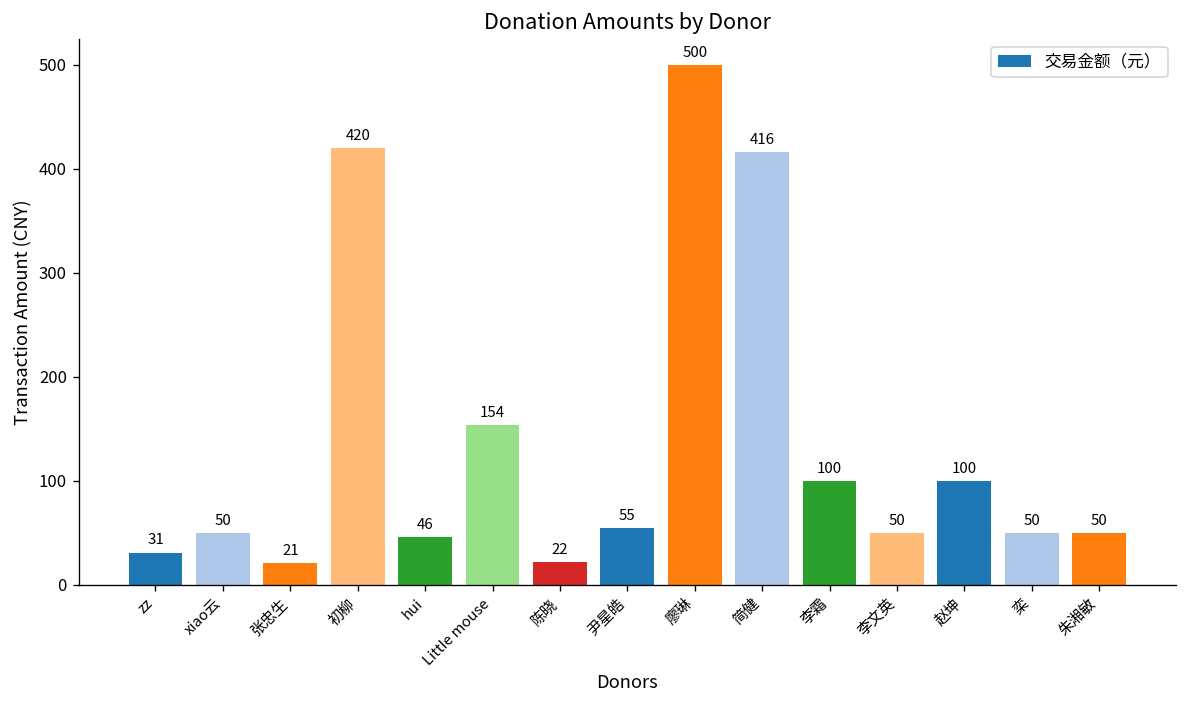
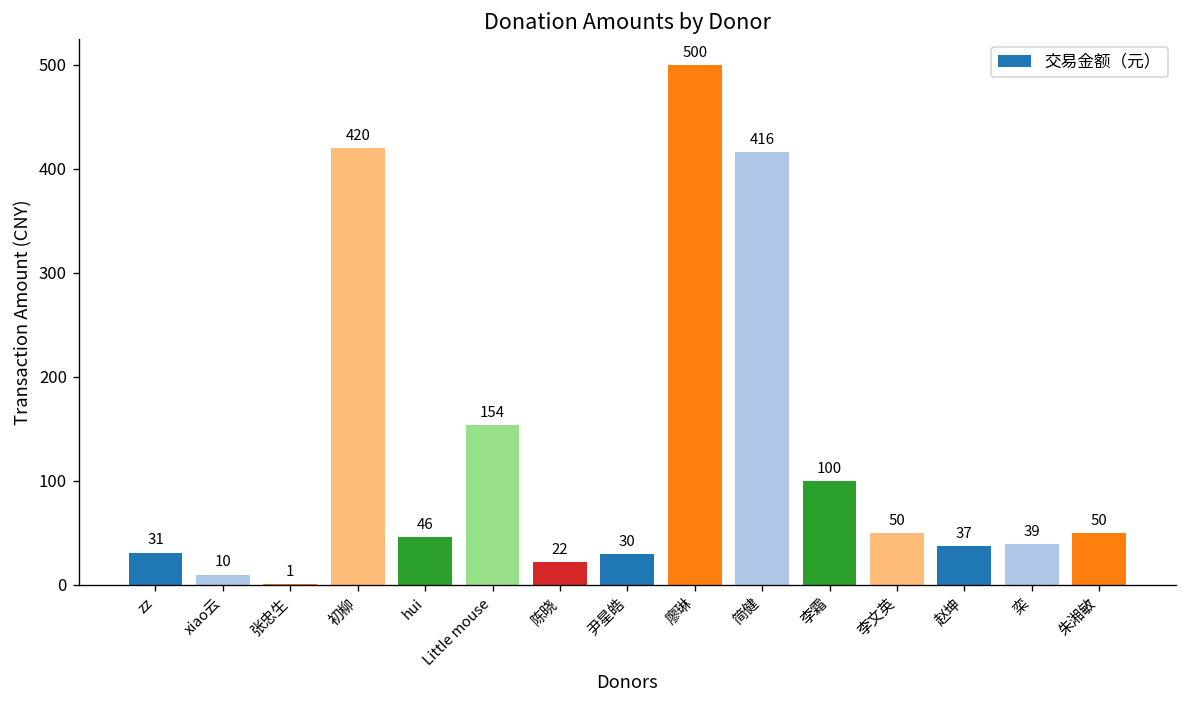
  {
    "zz": 31,
-   "xiao云": 50,
-   "张忠生": 21,
+   "xiao云": 10,
+   "张忠生": 1,
    "初柳": 420,
    "hui": 46,
    "LittIe mouse": 154,
    "陈晓": 22,
-   "尹星皓": 55,
+   "尹星皓": 30,
    "廖琳": 500,
    "简健": 416,
    "李霜": 100,
    "李文英": 50,
-   "赵坤": 100,
-   "栾": 50,
+   "赵坤": 37,
+   "栾": 39,
    "朱湘敏": 50
  }
